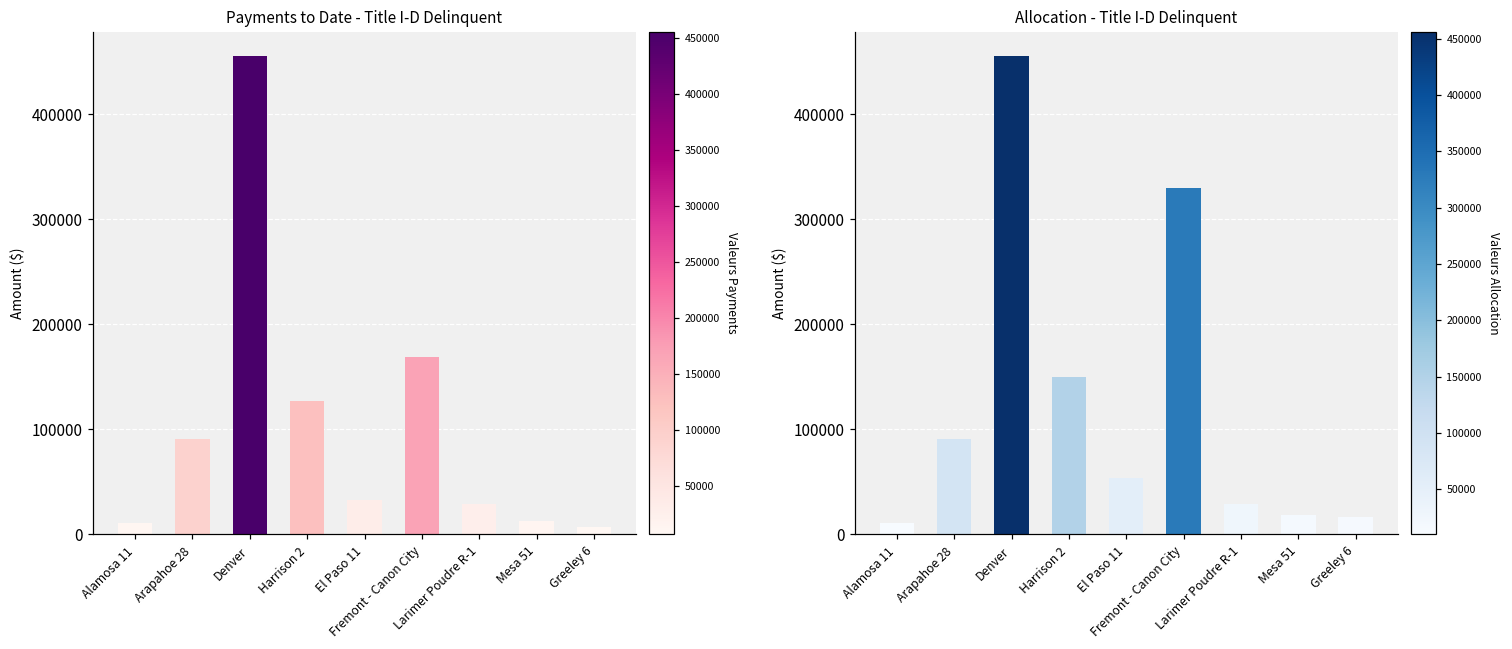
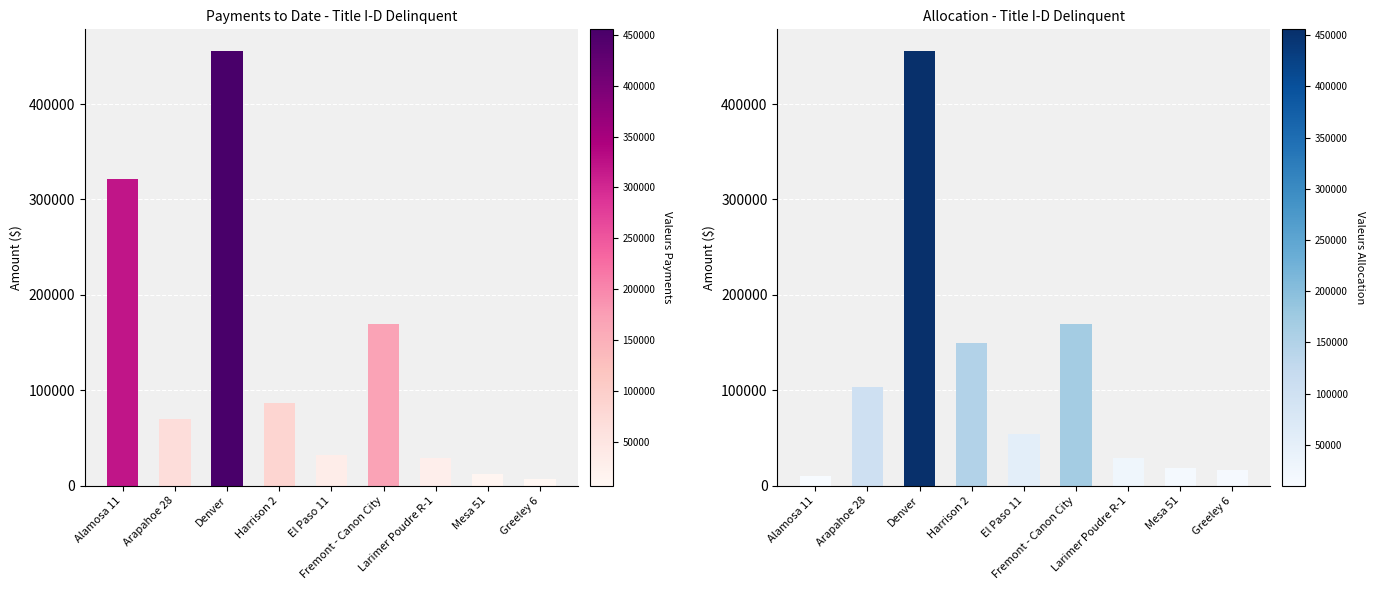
  {
    "Payments to Date - Title I-D Delinquent": {
-     "Alamosa 11": 10000,
-     "Arapahoe 28": 90000,
+     "Alamosa 11": 320000,
+     "Arapahoe 28": 70000,
      "Denver": 460000,
-     "Harrison 2": 130000,
+     "Harrison 2": 90000,
      "El Paso 11": 30000,
      "Fremont - Canon City": 170000,
      "Larimer Poudre R-1": 30000,
      "Mesa 51": 10000,
      "Greeley 6": 10000
    },
    "Allocation - Title I-D Delinquent": {
      "Alamosa 11": 10000,
-     "Arapahoe 28": 90000,
+     "Arapahoe 28": 100000,
      "Denver": 460000,
      "Harrison 2": 150000,
      "El Paso 11": 50000,
-     "Fremont - Canon City": 330000,
+     "Fremont - Canon City": 170000,
      "Larimer Poudre R-1": 30000,
      "Mesa 51": 20000,
      "Greeley 6": 20000
    }
  }
